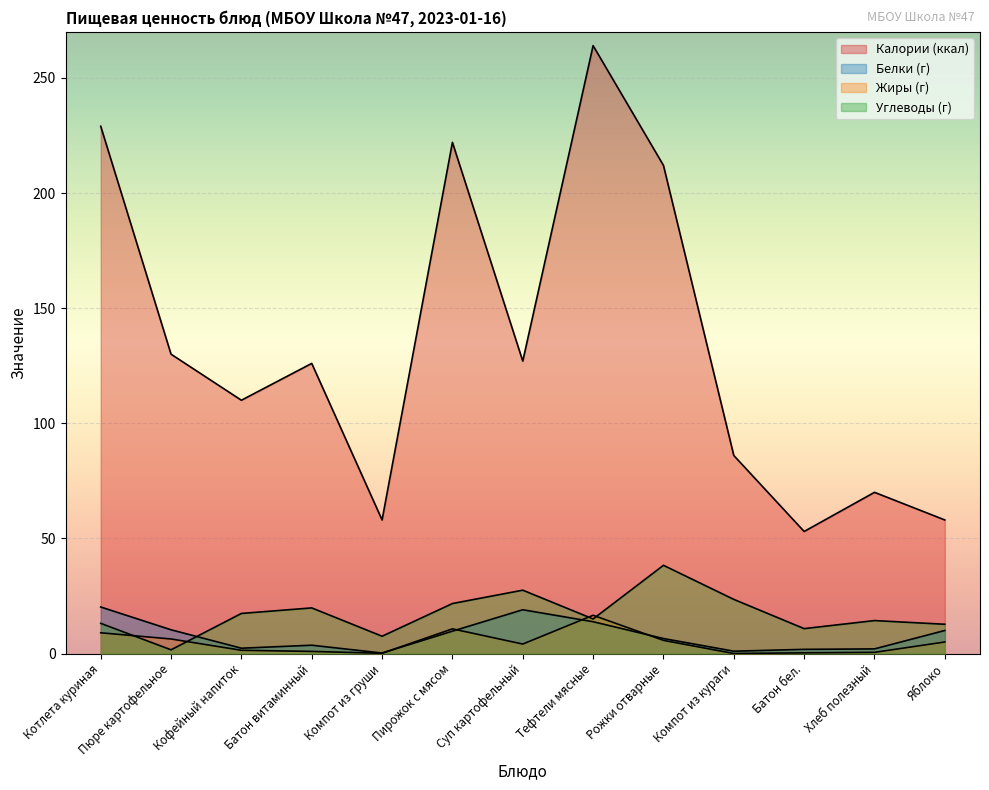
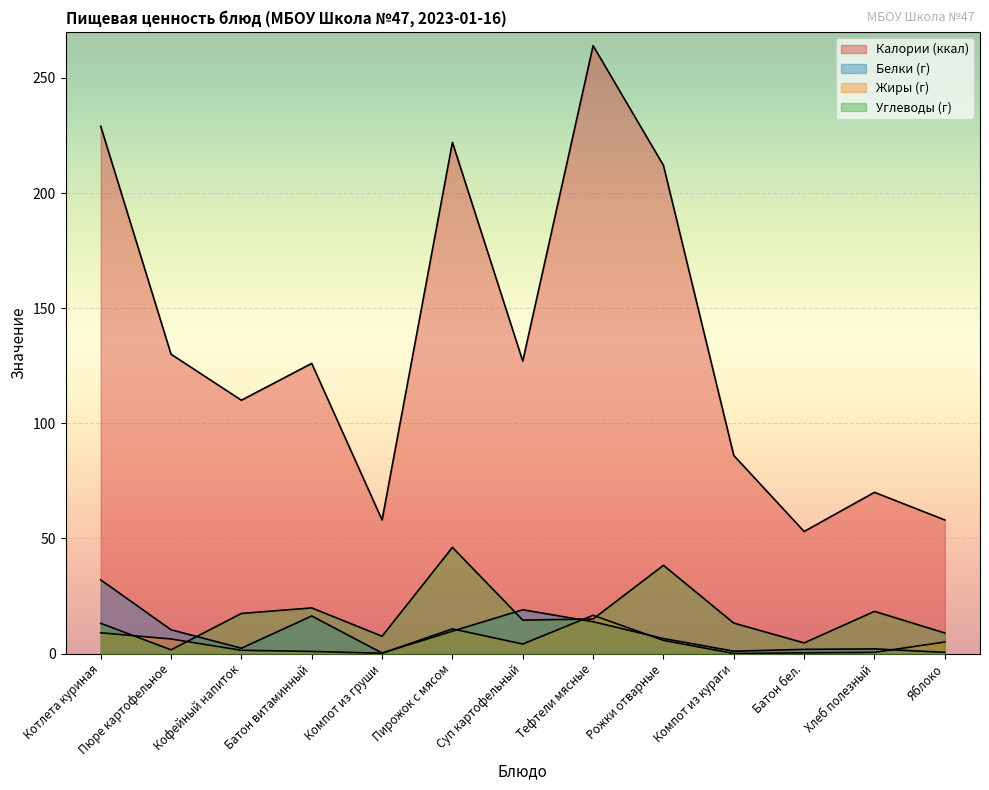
  {
    "Белки (г)": {
-     "Котлета куриная": 20,
+     "Котлета куриная": 32,
      "Пюре картофельное": 10,
-     "Батон витаминный": 4,
+     "Батон витаминный": 16,
      "Суп картофельный": 19,
      "Тефтели мясные": 14,
      "Батон бел.": 2,
      "Хлеб полезный": 2,
-     "Яблоко": 10
+     "Яблоко": 1
    },
    "Углеводы (г)": {
      "Котлета куриная": 13,
      "Пюре картофельное": 2,
      "Кофейный напиток": 17,
      "Батон витаминный": 20,
      "Компот из груши": 8,
-     "Пирожок с мясом": 22,
-     "Суп картофельный": 28,
+     "Пирожок с мясом": 46,
+     "Суп картофельный": 15,
      "Тефтели мясные": 15,
      "Рожки отварные": 38,
-     "Компот из кураги": 24,
-     "Батон бел.": 11,
-     "Хлеб полезный": 14,
-     "Яблоко": 13
+     "Компот из кураги": 13,
+     "Батон бел.": 5,
+     "Хлеб полезный": 18,
+     "Яблоко": 9
    }
  }
